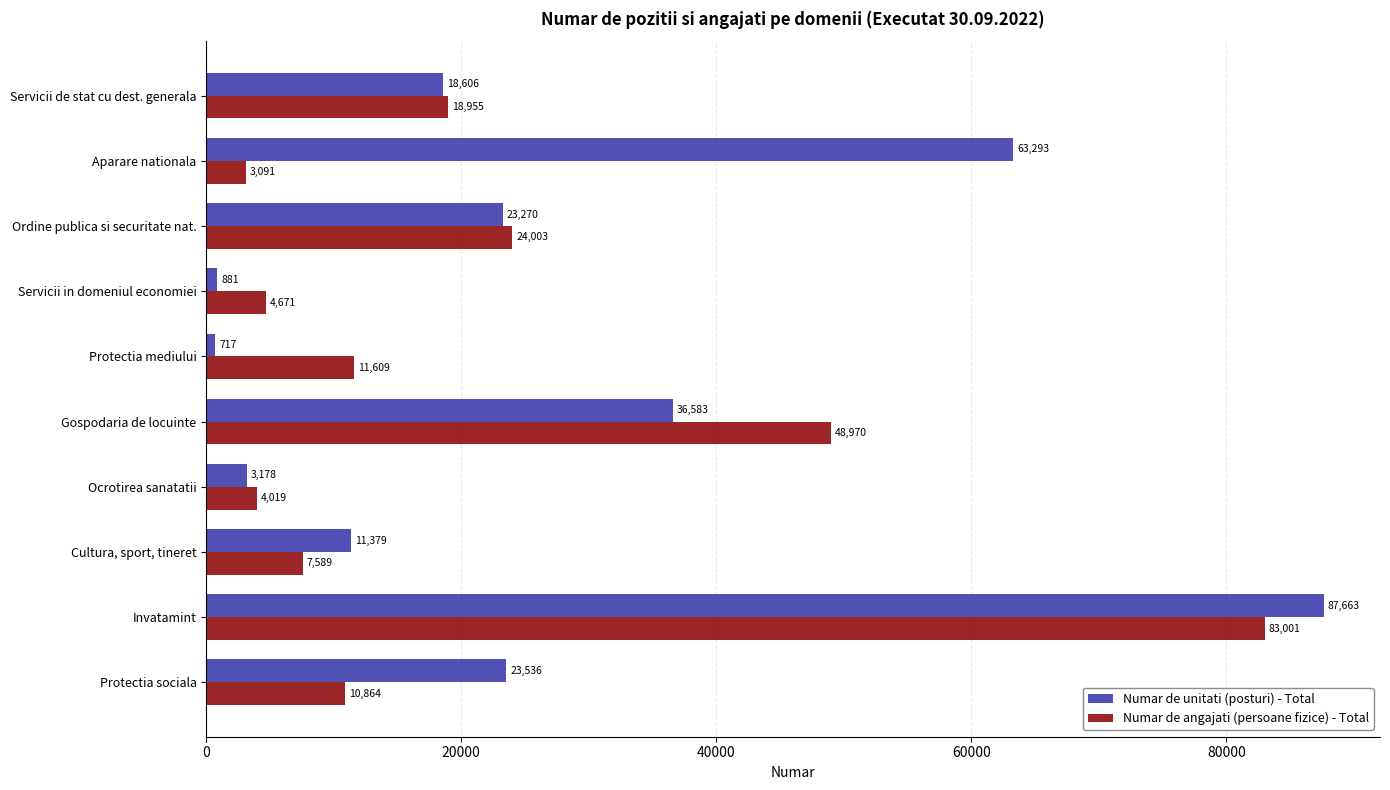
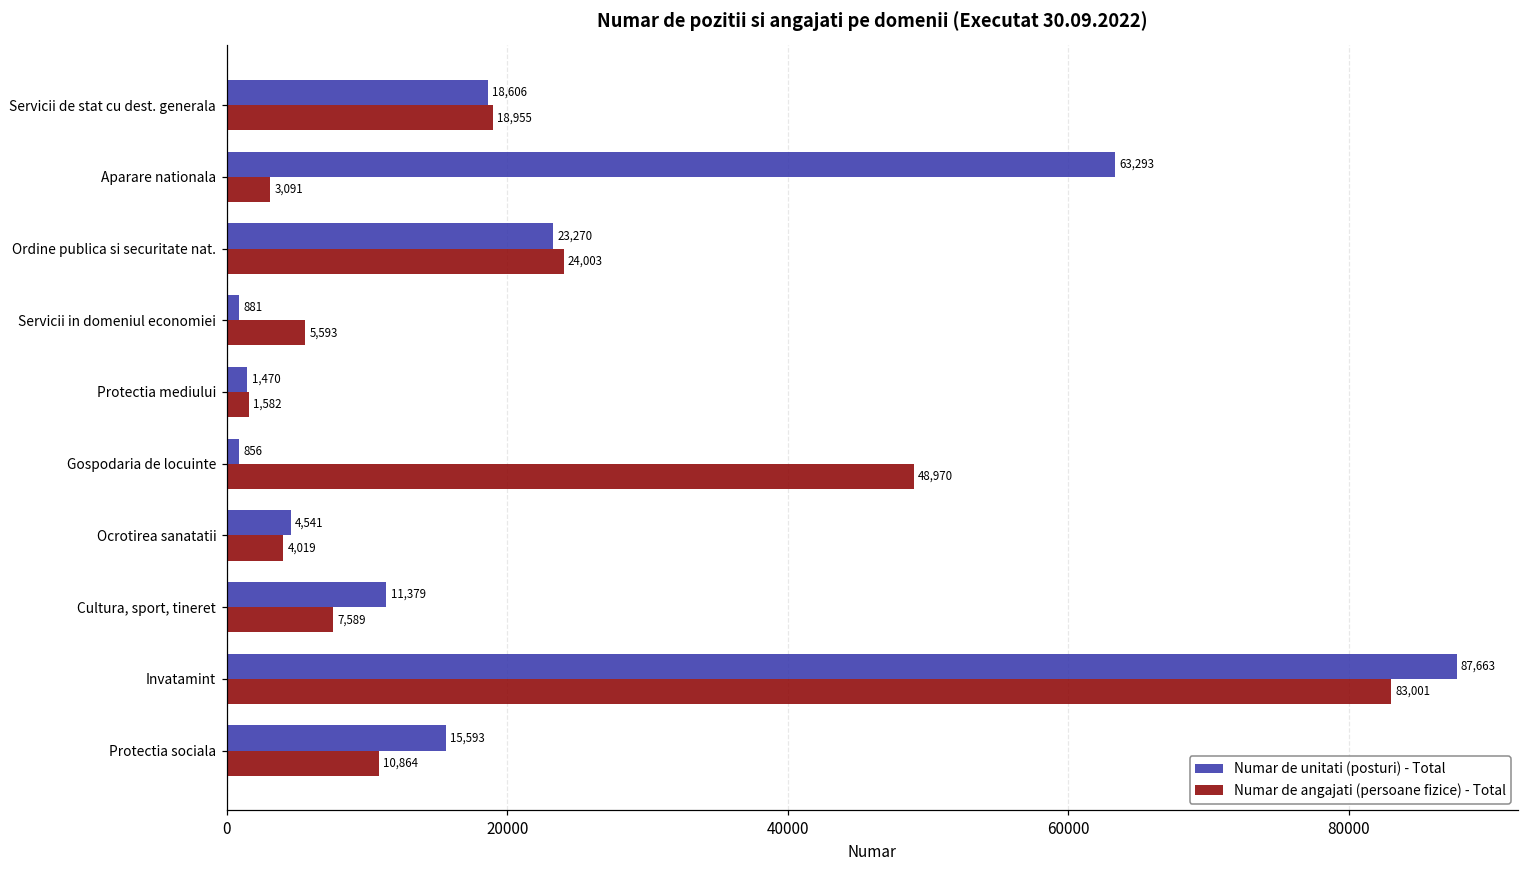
  {
    "Numar de unitati (posturi) - Total": {
      "Servicii de stat cu dest. generala": "18,606",
      "Aparare nationala": "63,293",
      "Ordine publica si securitate nat.": "23,270",
      "Servicii in domeniul economiei": "881",
-     "Protectia mediului": "717",
-     "Gospodaria de locuinte": "36,583",
-     "Ocrotirea sanatatii": "3,178",
+     "Protectia mediului": "1,470",
+     "Gospodaria de locuinte": "856",
+     "Ocrotirea sanatatii": "4,541",
      "Cultura, sport, tineret": "11,379",
      "Invatamint": "87,663",
-     "Protectia sociala": "23,536"
+     "Protectia sociala": "15,593"
    },
    "Numar de angajati (persoane fizice) - Total": {
      "Servicii de stat cu dest. generala": "18,955",
      "Aparare nationala": "3,091",
      "Ordine publica si securitate nat.": "24,003",
-     "Servicii in domeniul economiei": "4,671",
-     "Protectia mediului": "11,609",
+     "Servicii in domeniul economiei": "5,593",
+     "Protectia mediului": "1,582",
      "Gospodaria de locuinte": "48,970",
      "Ocrotirea sanatatii": "4,019",
      "Cultura, sport, tineret": "7,589",
      "Invatamint": "83,001",
      "Protectia sociala": "10,864"
    }
  }
